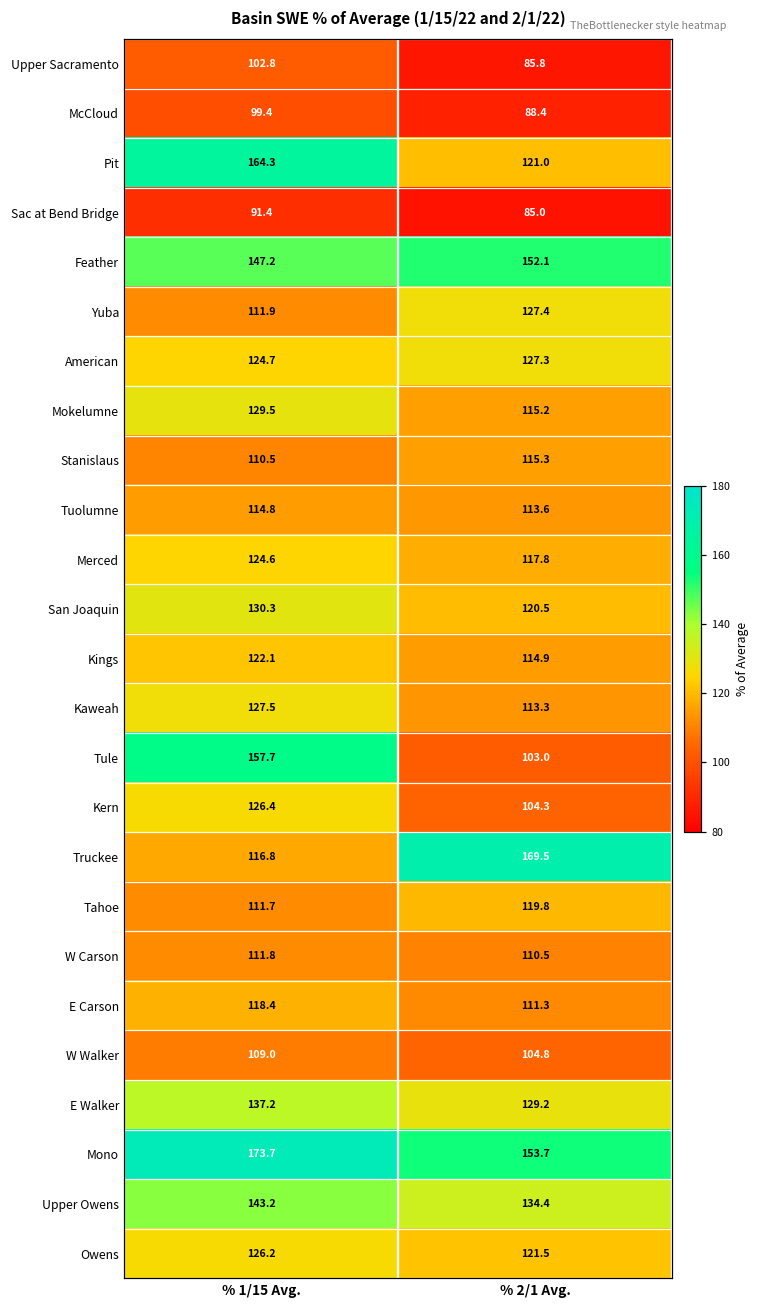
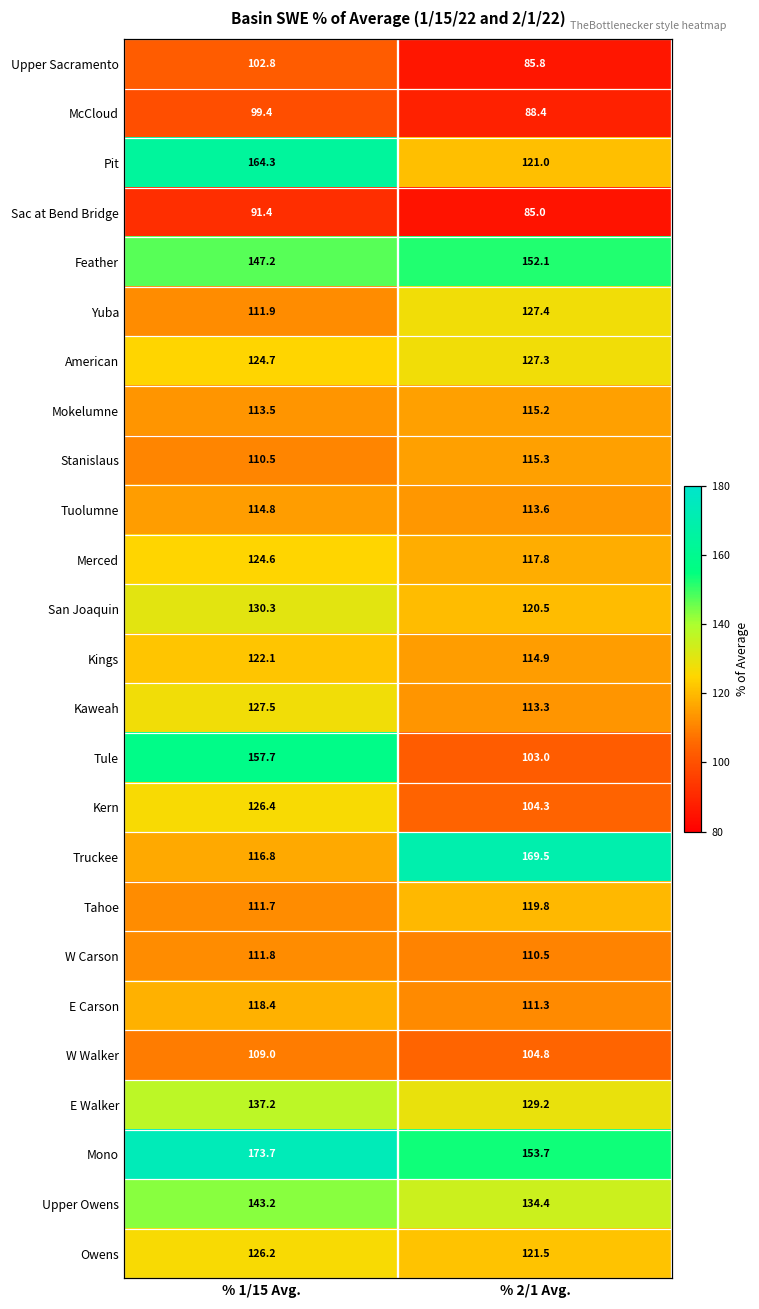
  {
    "Upper Sacramento": {
      "% 1/15 Avg.": 102.8,
      "% 2/1 Avg.": 85.8
    },
    "McCloud": {
      "% 1/15 Avg.": 99.4,
      "% 2/1 Avg.": 88.4
    },
    "Pit": {
      "% 1/15 Avg.": 164.3,
      "% 2/1 Avg.": 121.0
    },
    "Sac at Bend Bridge": {
      "% 1/15 Avg.": 91.4,
      "% 2/1 Avg.": 85.0
    },
    "Feather": {
      "% 1/15 Avg.": 147.2,
      "% 2/1 Avg.": 152.1
    },
    "Yuba": {
      "% 1/15 Avg.": 111.9,
      "% 2/1 Avg.": 127.4
    },
    "American": {
      "% 1/15 Avg.": 124.7,
      "% 2/1 Avg.": 127.3
    },
    "Mokelumne": {
-     "% 1/15 Avg.": 129.5,
+     "% 1/15 Avg.": 113.5,
      "% 2/1 Avg.": 115.2
    },
    "Stanislaus": {
      "% 1/15 Avg.": 110.5,
      "% 2/1 Avg.": 115.3
    },
    "Tuolumne": {
      "% 1/15 Avg.": 114.8,
      "% 2/1 Avg.": 113.6
    },
    "Merced": {
      "% 1/15 Avg.": 124.6,
      "% 2/1 Avg.": 117.8
    },
    "San Joaquin": {
      "% 1/15 Avg.": 130.3,
      "% 2/1 Avg.": 120.5
    },
    "Kings": {
      "% 1/15 Avg.": 122.1,
      "% 2/1 Avg.": 114.9
    },
    "Kaweah": {
      "% 1/15 Avg.": 127.5,
      "% 2/1 Avg.": 113.3
    },
    "Tule": {
      "% 1/15 Avg.": 157.7,
      "% 2/1 Avg.": 103.0
    },
    "Kern": {
      "% 1/15 Avg.": 126.4,
      "% 2/1 Avg.": 104.3
    },
    "Truckee": {
      "% 1/15 Avg.": 116.8,
      "% 2/1 Avg.": 169.5
    },
    "Tahoe": {
      "% 1/15 Avg.": 111.7,
      "% 2/1 Avg.": 119.8
    },
    "W Carson": {
      "% 1/15 Avg.": 111.8,
      "% 2/1 Avg.": 110.5
    },
    "E Carson": {
      "% 1/15 Avg.": 118.4,
      "% 2/1 Avg.": 111.3
    },
    "W Walker": {
      "% 1/15 Avg.": 109.0,
      "% 2/1 Avg.": 104.8
    },
    "E Walker": {
      "% 1/15 Avg.": 137.2,
      "% 2/1 Avg.": 129.2
    },
    "Mono": {
      "% 1/15 Avg.": 173.7,
      "% 2/1 Avg.": 153.7
    },
    "Upper Owens": {
      "% 1/15 Avg.": 143.2,
      "% 2/1 Avg.": 134.4
    },
    "Owens": {
      "% 1/15 Avg.": 126.2,
      "% 2/1 Avg.": 121.5
    }
  }
